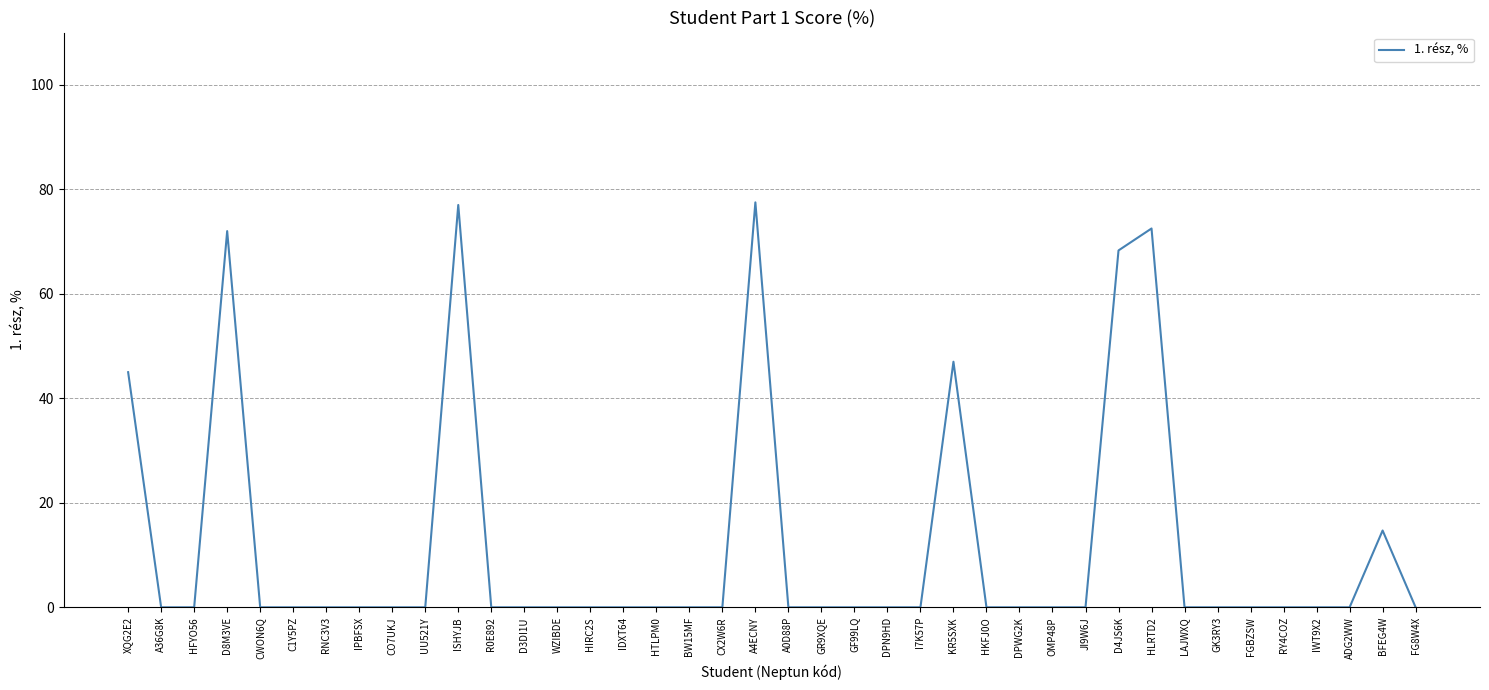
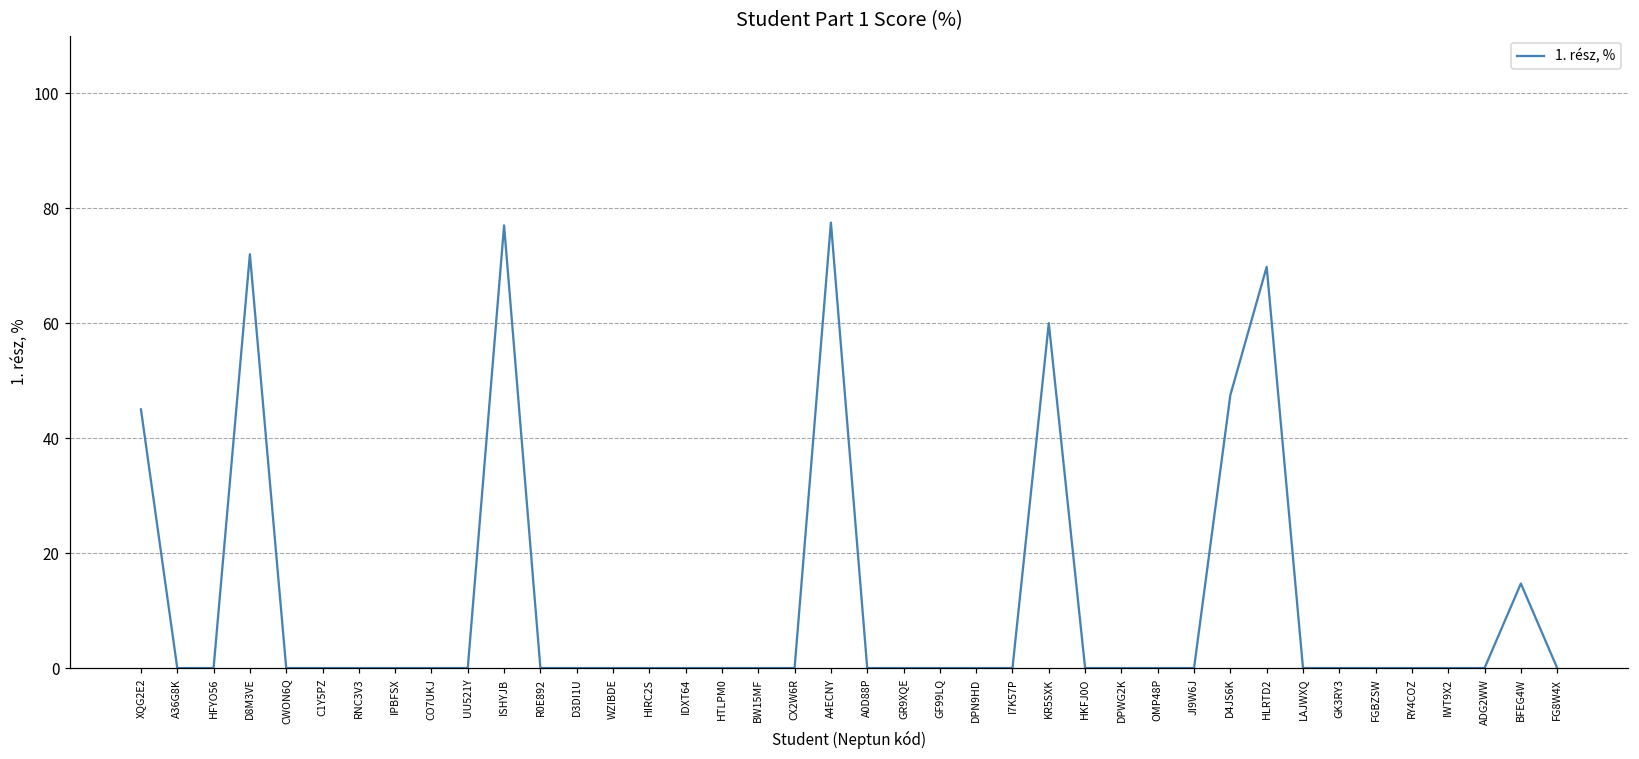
  {
    "XQG2E2": 45,
    "A36G8K": 0,
    "HFYO56": 0,
    "D8M3VE": 72,
    "CWON6Q": 0,
    "C1Y5PZ": 0,
    "RNC3V3": 0,
    "IPBFSX": 0,
    "CO7UKJ": 0,
    "UU521Y": 0,
    "ISHYJB": 77,
    "R0E892": 0,
    "D3DI1U": 0,
    "WZIBDE": 0,
    "HIRC2S": 0,
    "IDXT64": 0,
    "HTLPM0": 0,
    "BW15MF": 0,
    "CX2W6R": 0,
    "A4ECNY": 78,
    "A0D88P": 0,
    "GR9XQE": 0,
    "GF99LQ": 0,
    "DPN9HD": 0,
    "I7K57P": 0,
-   "KR5SXK": 47,
+   "KR5SXK": 60,
    "HKFJ0O": 0,
    "DPWG2K": 0,
    "OMP48P": 0,
    "JI9W6J": 0,
-   "D4JS6K": 68,
-   "HLRTD2": 73,
+   "D4JS6K": 48,
+   "HLRTD2": 70,
    "LAJWXQ": 0,
    "GK3RY3": 0,
    "FGBZSW": 0,
    "RY4COZ": 0,
    "IWT9X2": 0,
    "ADG2WW": 0,
    "BFEG4W": 15,
    "FG8W4X": 0
  }
